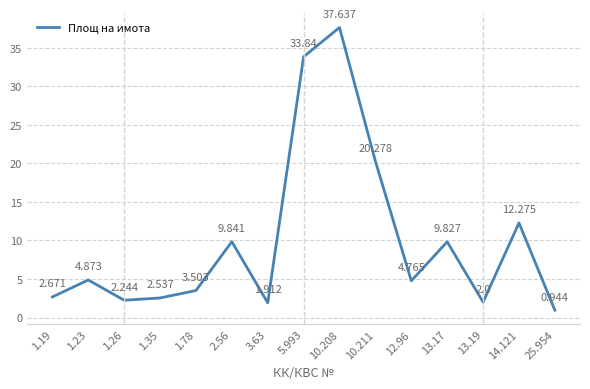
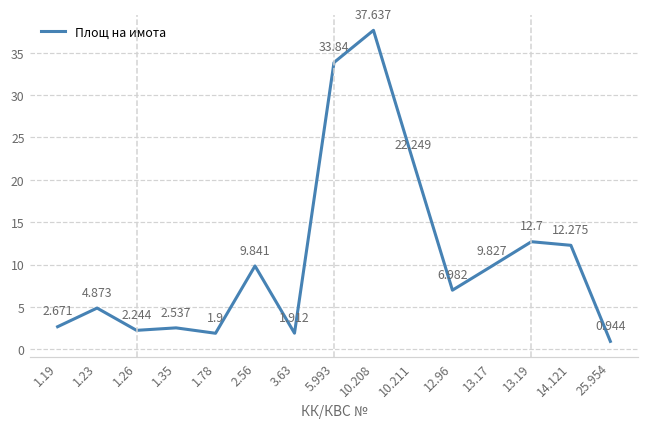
  {
    "1.19": 2.671,
    "1.23": 4.873,
    "1.26": 2.244,
    "1.35": 2.537,
-   "1.78": 3.503,
+   "1.78": 1.9,
    "2.56": 9.841,
    "3.63": 1.912,
    "5.993": 33.84,
    "10.208": 37.637,
-   "10.211": 20.278,
-   "12.96": 4.765,
+   "10.211": 22.249,
+   "12.96": 6.982,
    "13.17": 9.827,
-   "13.19": 2.0,
+   "13.19": 12.7,
    "14.121": 12.275,
    "25.954": 0.944
  }
